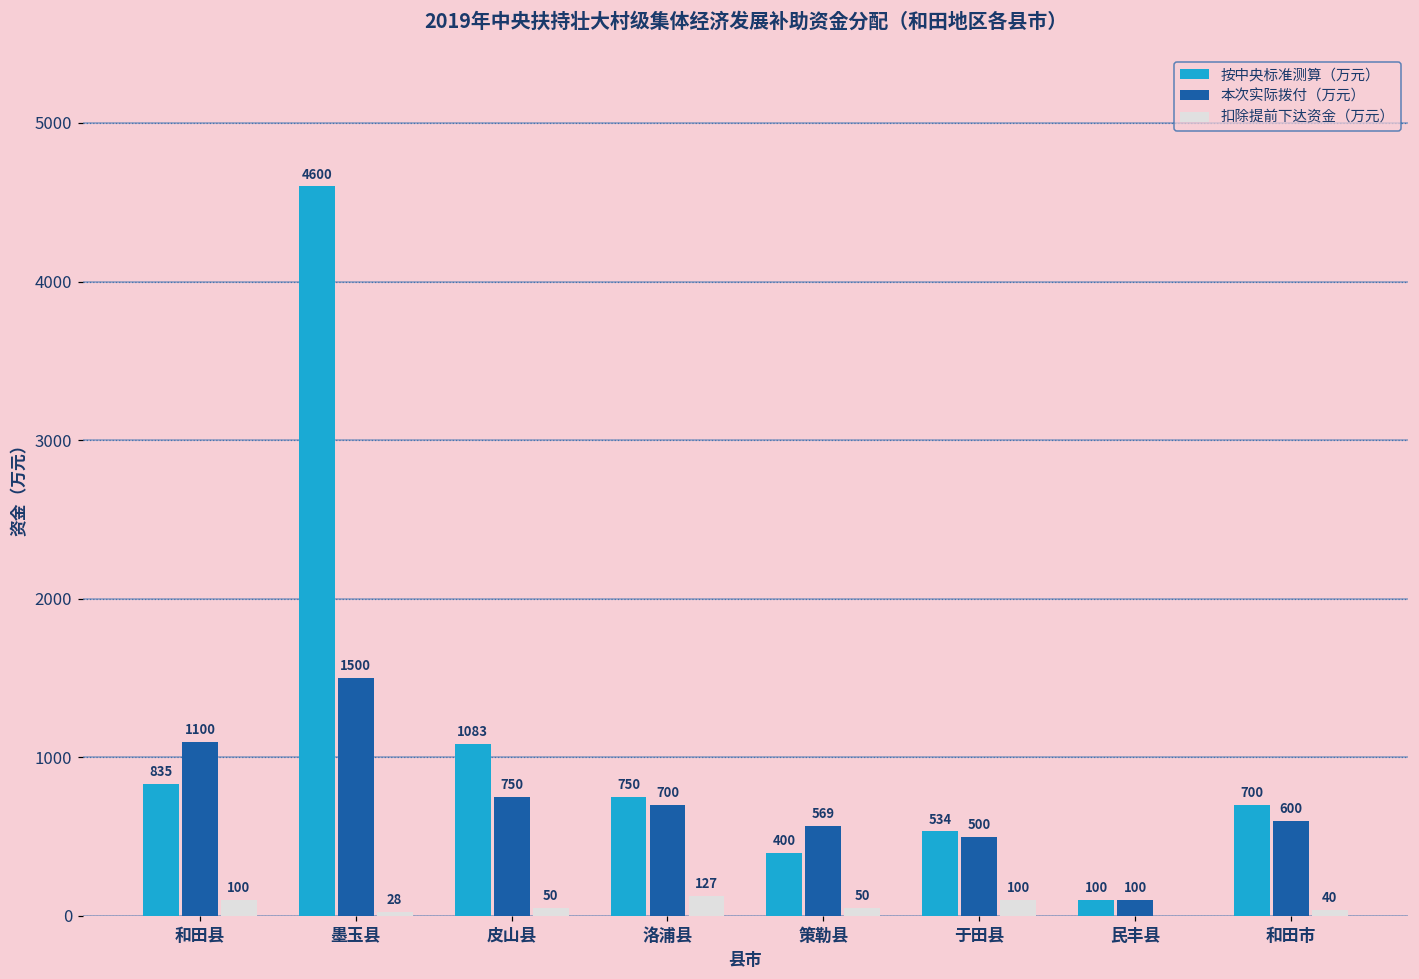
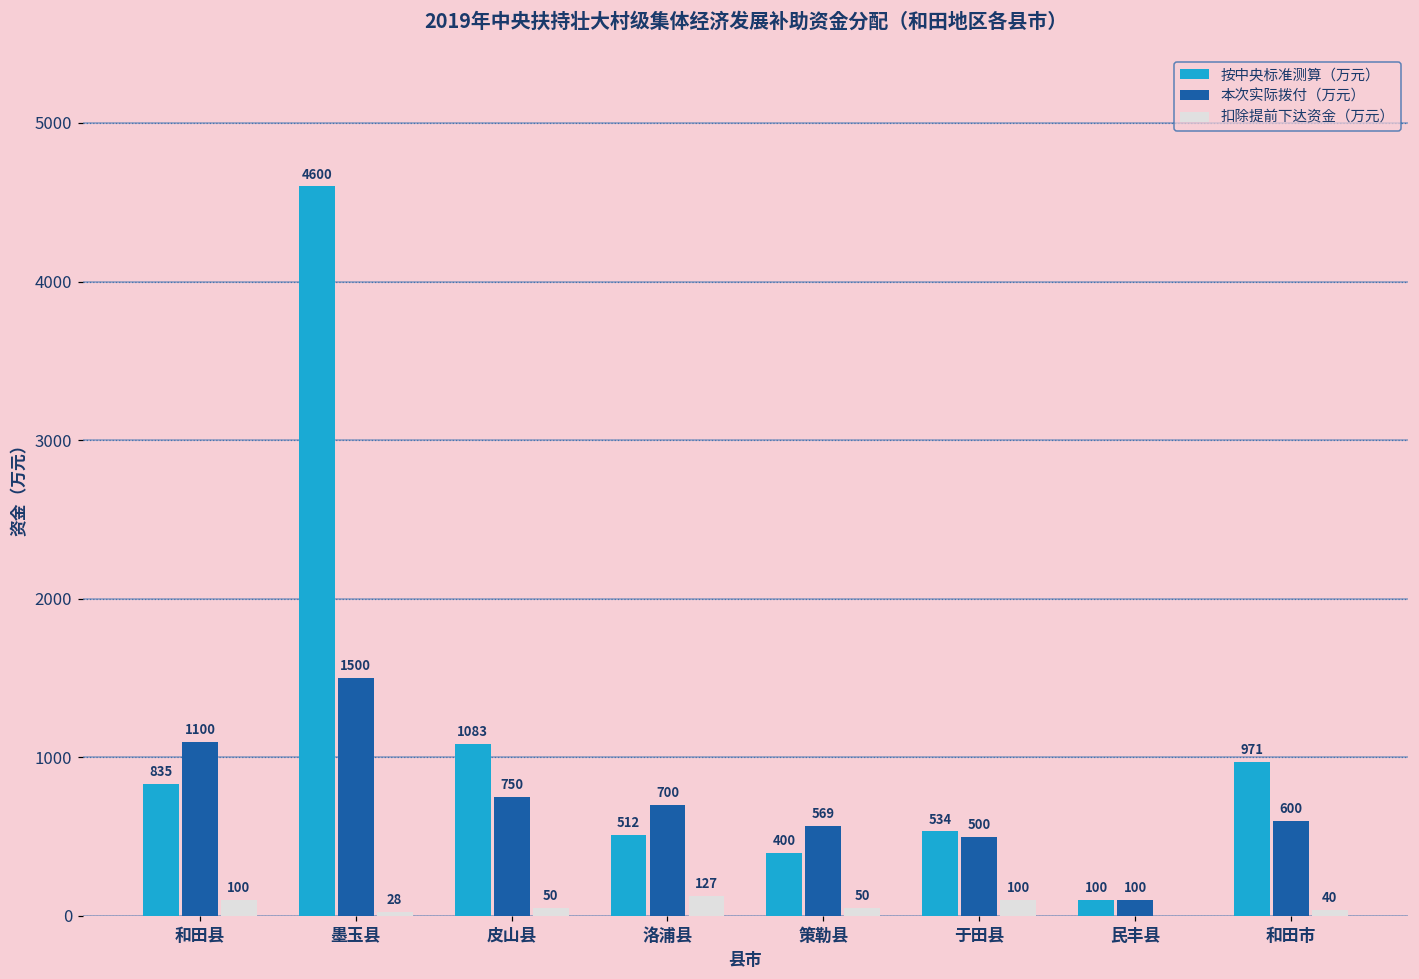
  {
    "按中央标准测算（万元）": {
      "和田县": 835,
      "墨玉县": 4600,
      "皮山县": 1083,
-     "洛浦县": 750,
+     "洛浦县": 512,
      "策勒县": 400,
      "于田县": 534,
      "民丰县": 100,
-     "和田市": 700
+     "和田市": 971
    },
    "本次实际拨付（万元）": {
      "和田县": 1100,
      "墨玉县": 1500,
      "皮山县": 750,
      "洛浦县": 700,
      "策勒县": 569,
      "于田县": 500,
      "民丰县": 100,
      "和田市": 600
    },
    "扣除提前下达资金（万元）": {
      "和田县": 100,
      "墨玉县": 28,
      "皮山县": 50,
      "洛浦县": 127,
      "策勒县": 50,
      "于田县": 100,
      "和田市": 40
    }
  }
